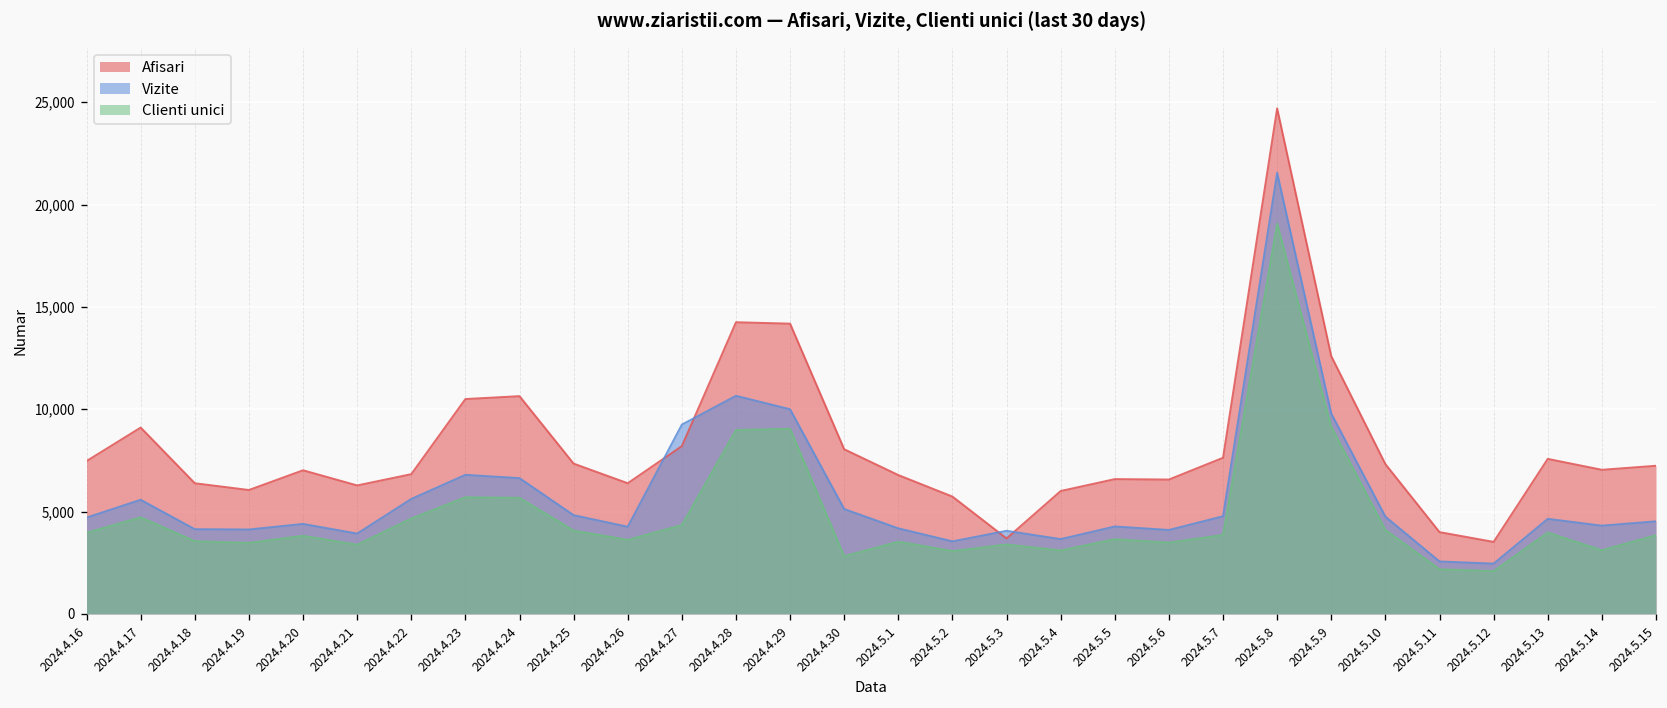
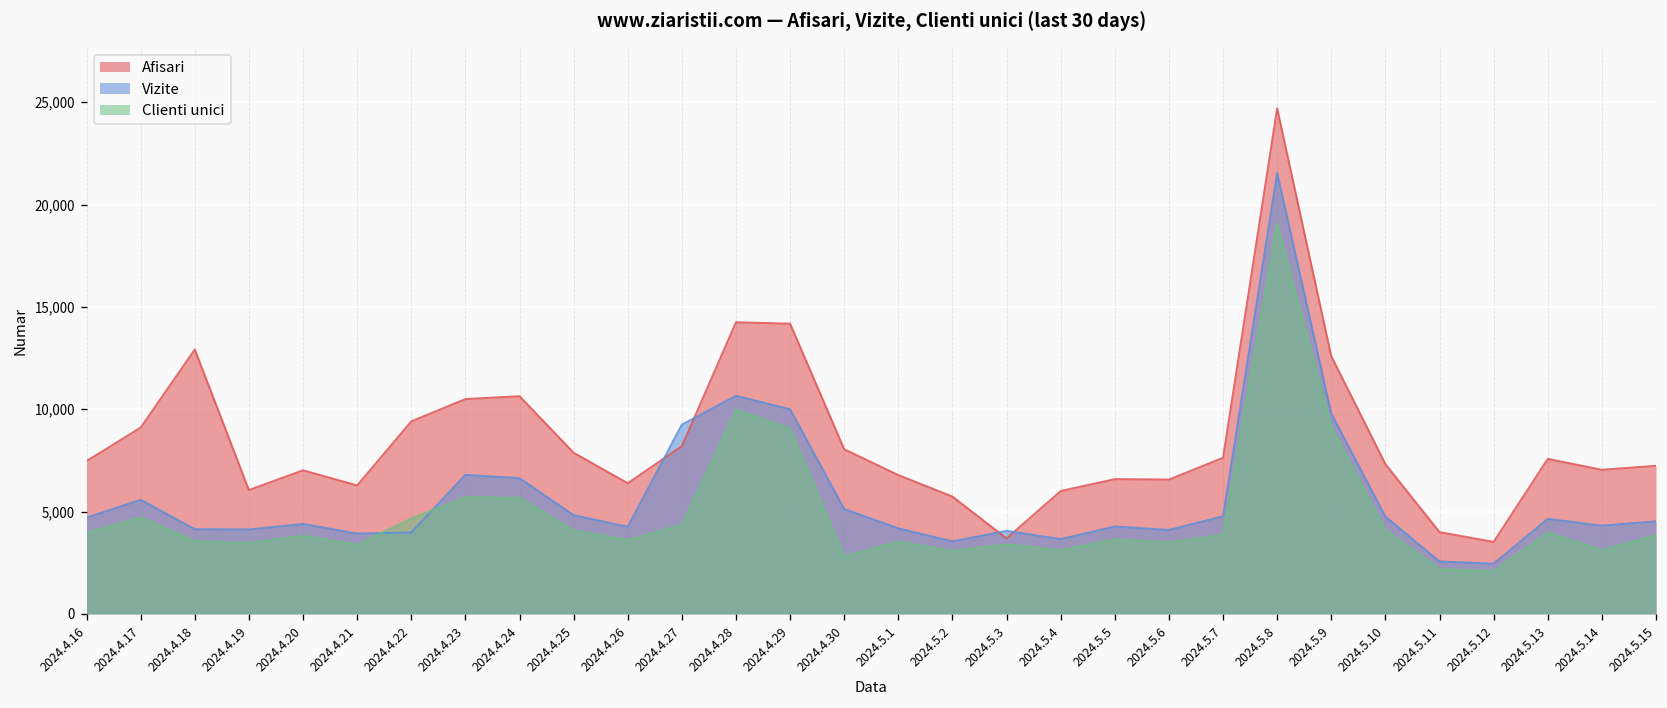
  {
    "Afisari": {
      "2024.4.16": "7,500",
      "2024.4.17": "9,100",
-     "2024.4.18": "6,400",
+     "2024.4.18": "12,900",
      "2024.4.19": "6,100",
      "2024.4.20": "7,000",
      "2024.4.21": "6,300",
-     "2024.4.22": "6,800",
+     "2024.4.22": "9,400",
      "2024.4.23": "10,500",
      "2024.4.24": "10,600",
-     "2024.4.25": "7,300",
+     "2024.4.25": "7,900",
      "2024.4.26": "6,400",
      "2024.4.27": "8,200",
      "2024.4.28": "14,200",
      "2024.4.29": "14,200",
      "2024.4.30": "8,000",
      "2024.5.1": "6,800",
      "2024.5.2": "5,700",
      "2024.5.3": "3,700",
      "2024.5.4": "6,000",
      "2024.5.5": "6,600",
      "2024.5.6": "6,600",
      "2024.5.7": "7,600",
      "2024.5.8": "24,700",
      "2024.5.9": "12,600",
      "2024.5.10": "7,300",
      "2024.5.11": "4,000",
      "2024.5.12": "3,500",
      "2024.5.13": "7,600",
      "2024.5.14": "7,000",
      "2024.5.15": "7,200"
    },
    "Vizite": {
      "2024.4.16": "4,700",
      "2024.4.17": "5,600",
      "2024.4.18": "4,100",
      "2024.4.19": "4,100",
      "2024.4.20": "4,400",
      "2024.4.21": "3,900",
-     "2024.4.22": "5,600",
+     "2024.4.22": "4,000",
      "2024.4.23": "6,800",
      "2024.4.24": "6,600",
      "2024.4.25": "4,800",
      "2024.4.26": "4,300",
      "2024.4.27": "9,200",
      "2024.4.28": "10,700",
      "2024.4.29": "10,000",
      "2024.4.30": "5,100",
      "2024.5.1": "4,200",
      "2024.5.2": "3,500",
      "2024.5.3": "4,100",
      "2024.5.4": "3,700",
      "2024.5.5": "4,300",
      "2024.5.6": "4,100",
      "2024.5.7": "4,800",
      "2024.5.8": "21,500",
      "2024.5.9": "9,800",
      "2024.5.10": "4,800",
      "2024.5.11": "2,600",
      "2024.5.12": "2,500",
      "2024.5.13": "4,600",
      "2024.5.14": "4,300",
      "2024.5.15": "4,500"
    },
    "Clienti unici": {
      "2024.4.16": "4,000",
      "2024.4.17": "4,700",
      "2024.4.18": "3,600",
      "2024.4.19": "3,500",
      "2024.4.20": "3,800",
      "2024.4.21": "3,400",
      "2024.4.22": "4,700",
      "2024.4.23": "5,700",
      "2024.4.24": "5,700",
      "2024.4.25": "4,100",
      "2024.4.26": "3,600",
      "2024.4.27": "4,300",
-     "2024.4.28": "9,000",
+     "2024.4.28": "10,000",
      "2024.4.29": "9,000",
      "2024.4.30": "2,800",
      "2024.5.1": "3,500",
      "2024.5.2": "3,100",
      "2024.5.3": "3,400",
      "2024.5.4": "3,100",
      "2024.5.5": "3,600",
      "2024.5.6": "3,500",
      "2024.5.7": "3,900",
      "2024.5.8": "19,100",
      "2024.5.9": "9,100",
      "2024.5.10": "4,100",
      "2024.5.11": "2,200",
      "2024.5.12": "2,100",
      "2024.5.13": "4,000",
      "2024.5.14": "3,100",
      "2024.5.15": "3,800"
    }
  }
